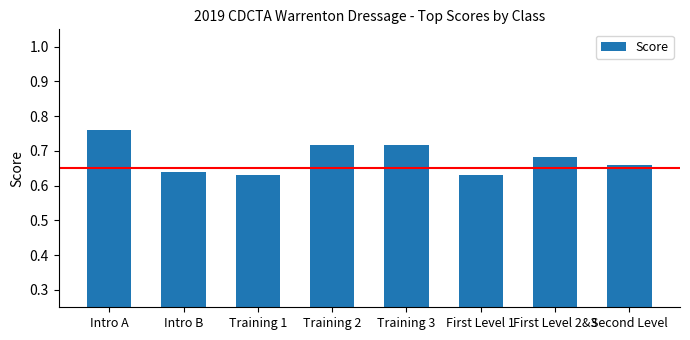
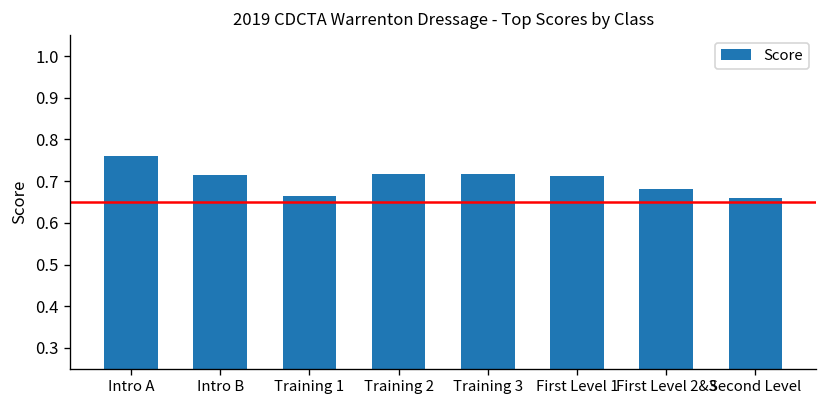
  {
    "Intro A": 0.76,
-   "Intro B": 0.64,
-   "Training 1": 0.63,
+   "Intro B": 0.72,
+   "Training 1": 0.67,
    "Training 2": 0.72,
    "Training 3": 0.72,
-   "First Level 1": 0.63,
+   "First Level 1": 0.71,
    "First Level 2&3": 0.68,
    "Second Level": 0.66
  }
